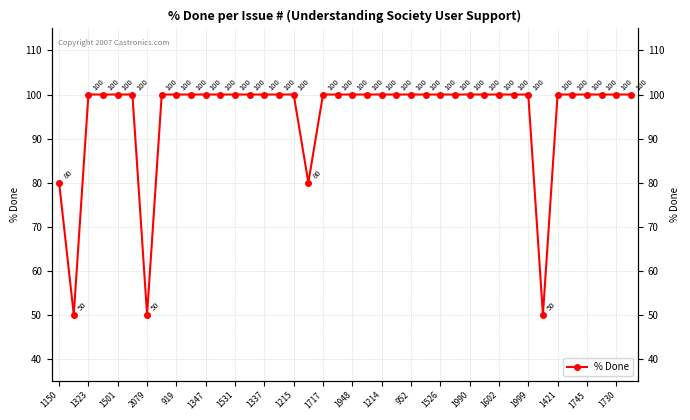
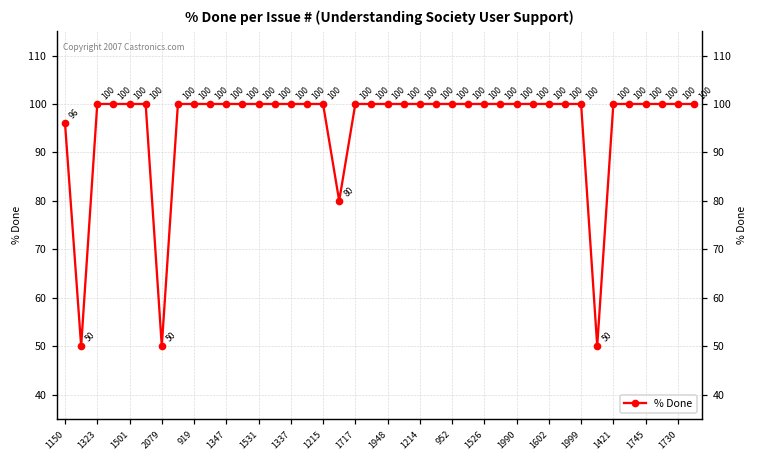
  {
-   "1150": 80,
+   "1150": 96,
    "1501": 100,
    "2079": 50,
    "919": 100,
    "1347": 100,
    "1531": 100,
    "1337": 100,
    "1215": 100,
    "1948": 100,
    "1214": 100,
    "952": 100,
    "1526": 100,
    "1990": 100,
    "1602": 100,
    "1999": 100,
    "1745": 100,
    "1730": 100
  }
